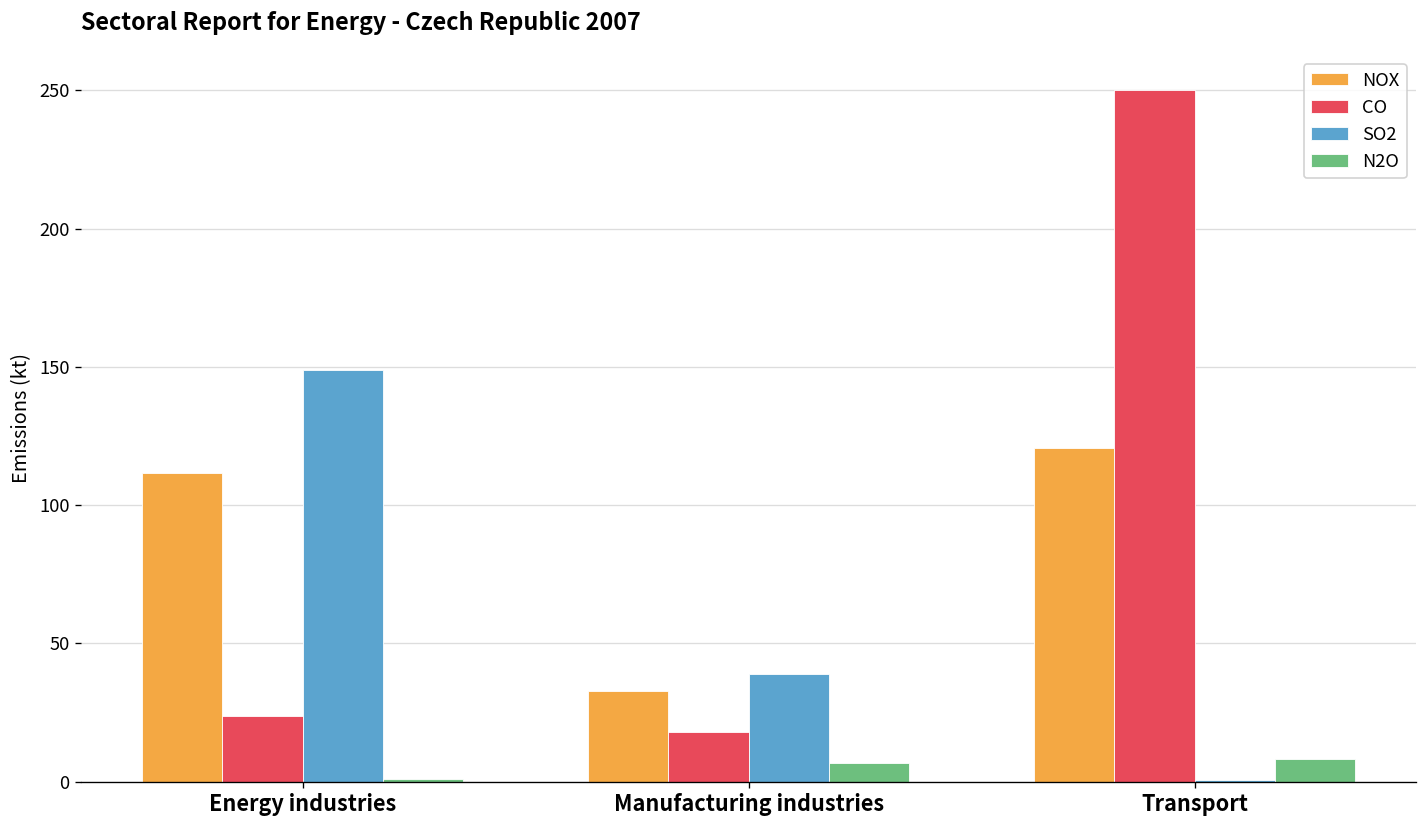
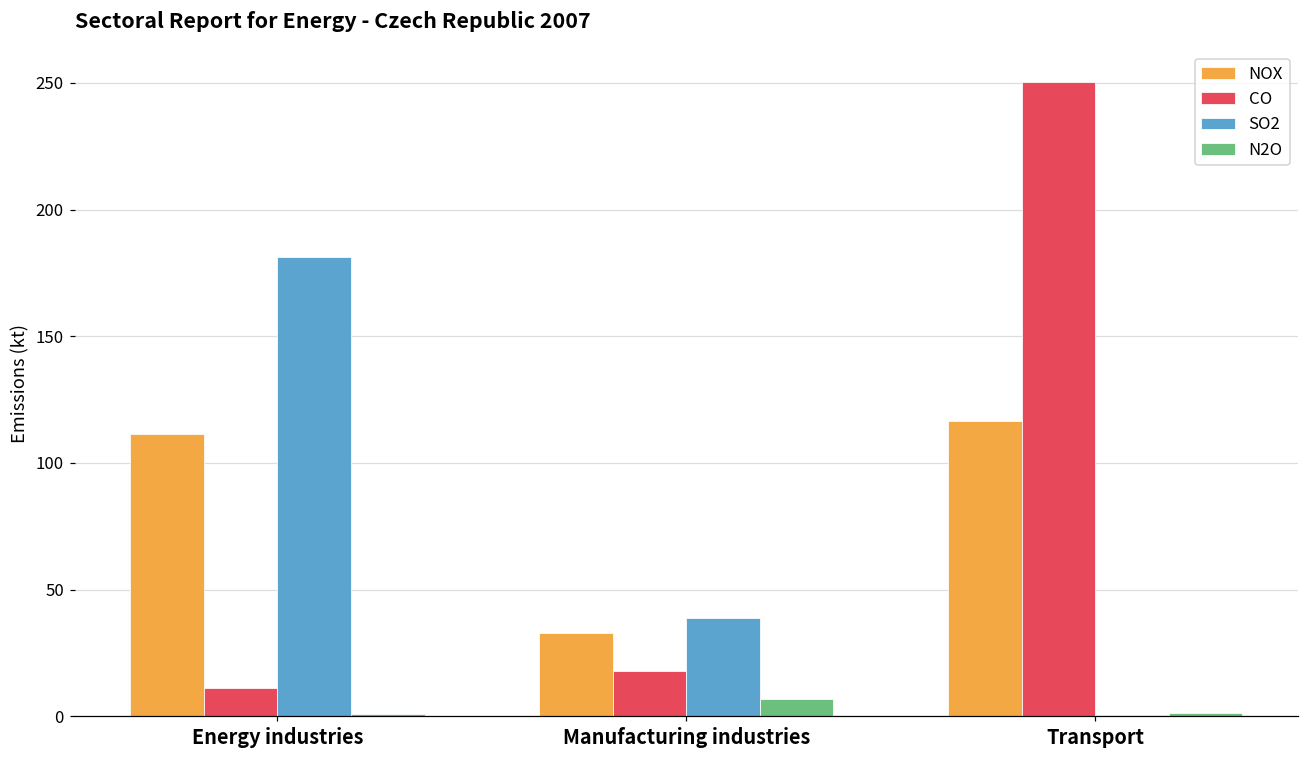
  {
    "NOX": {
      "Energy industries": 112,
      "Manufacturing industries": 33,
-     "Transport": 121
+     "Transport": 116
    },
    "CO": {
-     "Energy industries": 24,
+     "Energy industries": 11,
      "Manufacturing industries": 18,
      "Transport": 250
    },
    "SO2": {
-     "Energy industries": 149,
+     "Energy industries": 181,
      "Manufacturing industries": 39
    },
    "N2O": {
      "Manufacturing industries": 7,
-     "Transport": 8
+     "Transport": 1
    }
  }
